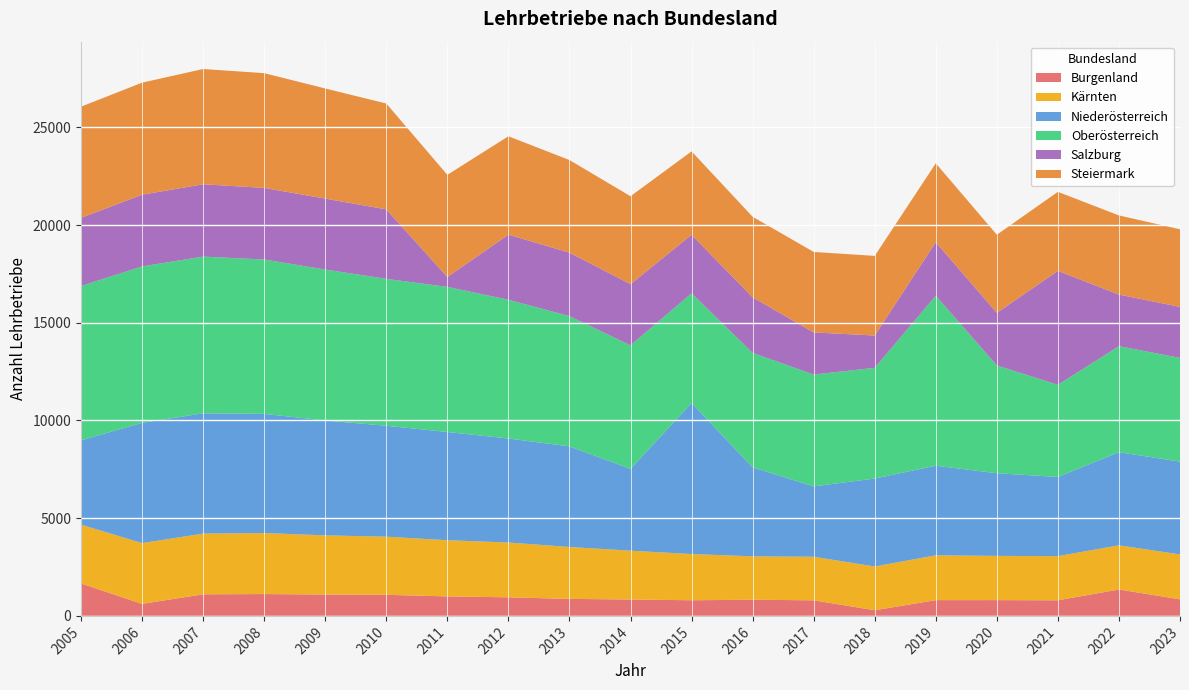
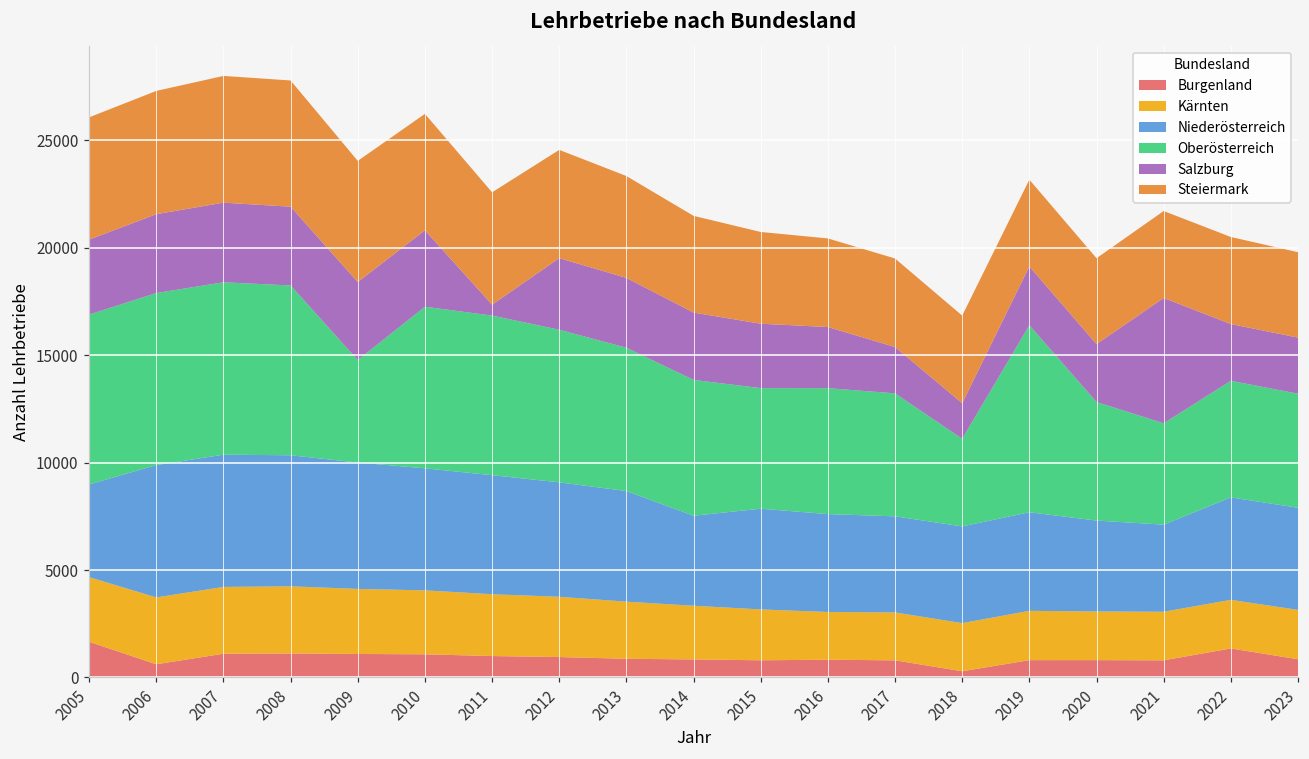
  {
    "Burgenland": {
      "2005": 1700,
      "2006": 600,
      "2007": 1100,
      "2008": 1100,
      "2009": 1100,
      "2010": 1100,
      "2011": 1000,
      "2012": 1000,
      "2013": 900,
      "2014": 800,
      "2015": 800,
      "2016": 800,
      "2017": 800,
      "2018": 300,
      "2019": 800,
      "2020": 800,
      "2021": 800,
      "2022": 1400,
      "2023": 800
    },
    "Niederösterreich": {
      "2005": 4300,
      "2006": 6200,
      "2007": 6200,
      "2008": 6100,
      "2009": 5900,
      "2010": 5700,
      "2011": 5500,
      "2012": 5300,
      "2013": 5100,
      "2014": 4200,
-     "2015": 7700,
+     "2015": 4700,
      "2016": 4600,
-     "2017": 3600,
+     "2017": 4500,
      "2018": 4500,
      "2019": 4600,
      "2020": 4200,
      "2021": 4100,
      "2022": 4800,
      "2023": 4800
    },
    "Oberösterreich": {
      "2005": 7900,
      "2006": 8000,
      "2007": 8000,
      "2008": 7900,
-     "2009": 7700,
+     "2009": 4800,
      "2010": 7500,
      "2011": 7400,
      "2012": 7100,
      "2013": 6700,
      "2014": 6300,
      "2015": 5600,
      "2016": 5900,
      "2017": 5700,
-     "2018": 5700,
+     "2018": 4100,
      "2019": 8700,
      "2020": 5500,
      "2021": 4700,
      "2022": 5400,
      "2023": 5300
    },
    "Salzburg": {
      "2005": 3500,
      "2006": 3700,
      "2007": 3700,
      "2008": 3700,
      "2009": 3600,
      "2010": 3600,
      "2011": 500,
      "2012": 3300,
      "2013": 3200,
      "2014": 3100,
      "2015": 3000,
      "2016": 2800,
      "2017": 2200,
      "2018": 1700,
      "2019": 2700,
      "2020": 2700,
      "2021": 5800,
      "2022": 2600,
      "2023": 2600
    }
  }
